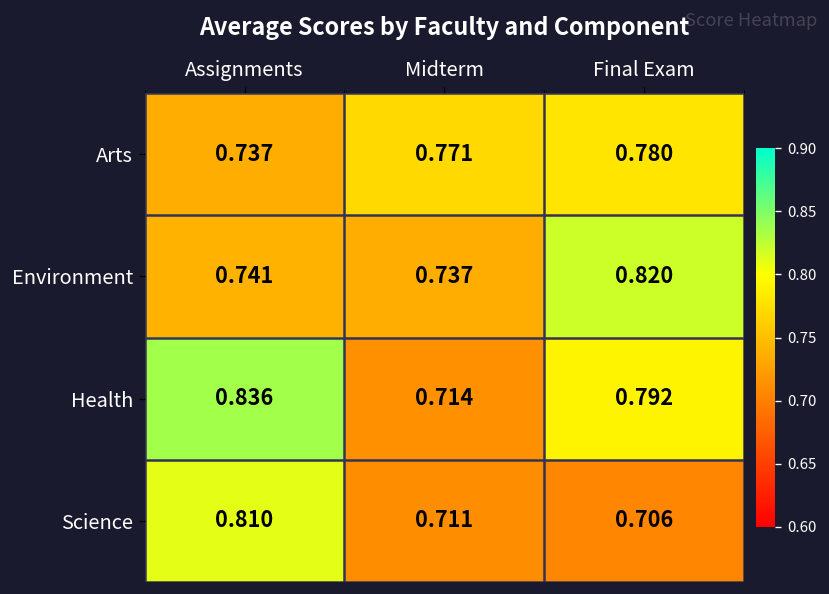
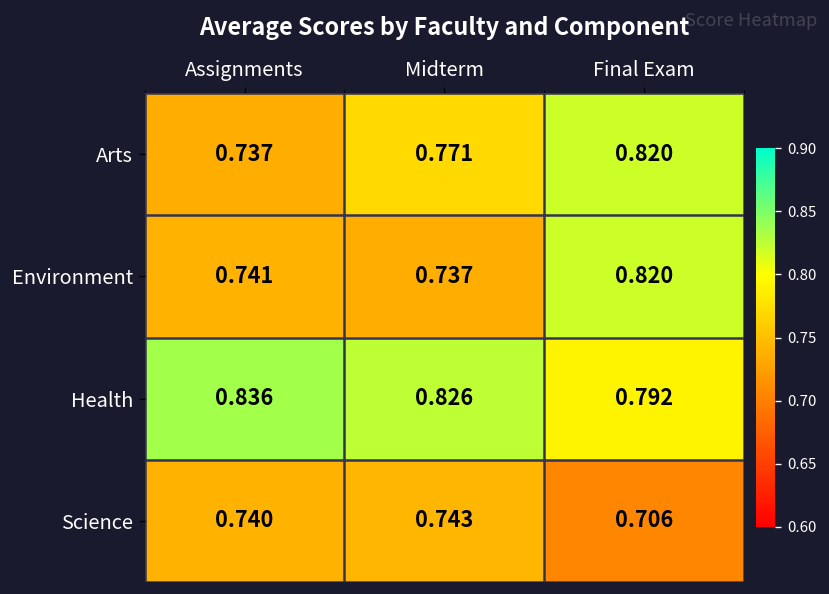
  {
    "Arts": {
      "Assignments": 0.737,
      "Midterm": 0.771,
-     "Final Exam": 0.780
+     "Final Exam": 0.820
    },
    "Environment": {
      "Assignments": 0.741,
      "Midterm": 0.737,
      "Final Exam": 0.820
    },
    "Health": {
      "Assignments": 0.836,
-     "Midterm": 0.714,
+     "Midterm": 0.826,
      "Final Exam": 0.792
    },
    "Science": {
-     "Assignments": 0.810,
-     "Midterm": 0.711,
+     "Assignments": 0.740,
+     "Midterm": 0.743,
      "Final Exam": 0.706
    }
  }
